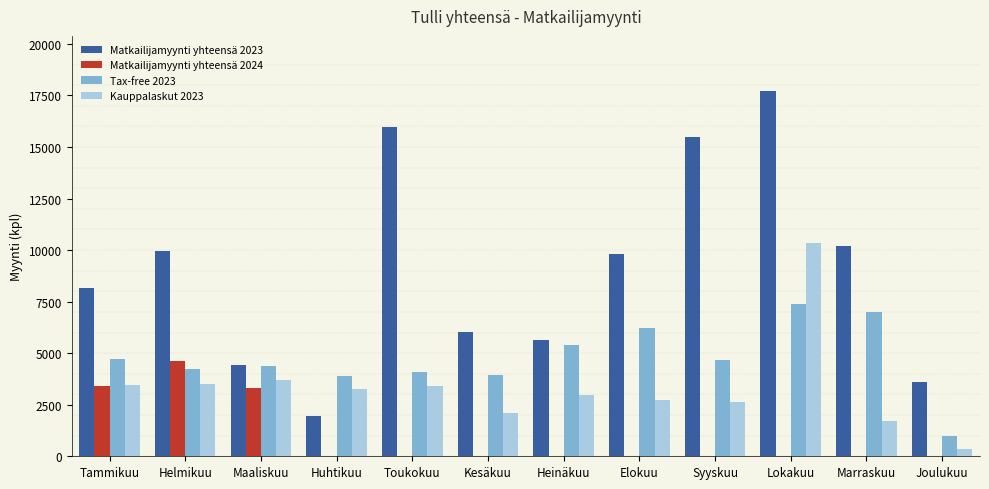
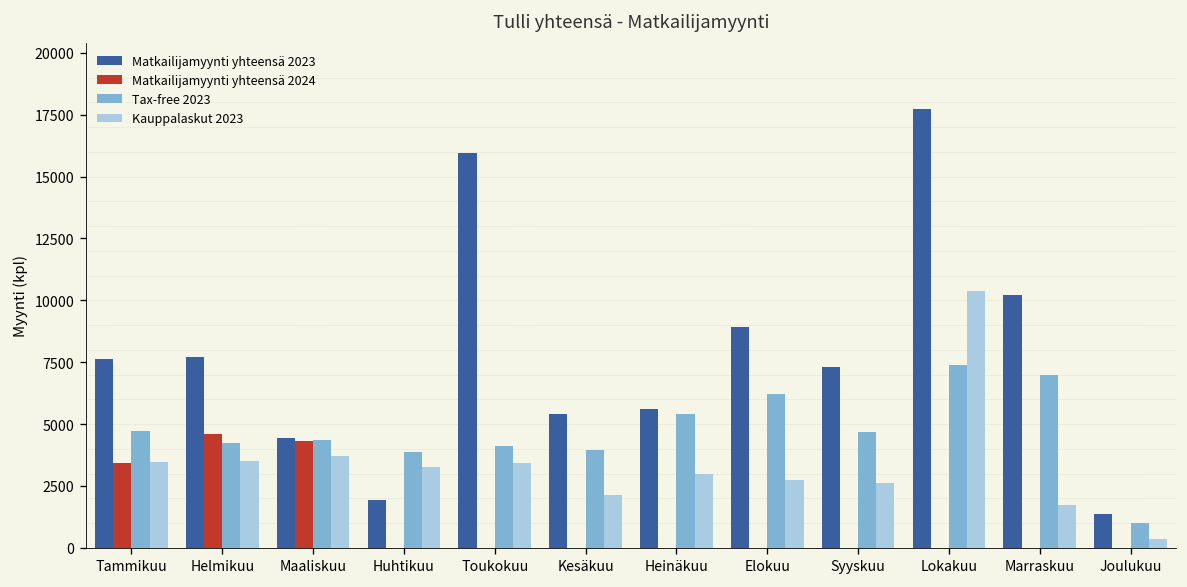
  {
    "Matkailijamyynti yhteensä 2023": {
-     "Tammikuu": 8200,
-     "Helmikuu": 10000,
+     "Tammikuu": 7600,
+     "Helmikuu": 7700,
      "Maaliskuu": 4400,
      "Huhtikuu": 1900,
      "Toukokuu": 16000,
-     "Kesäkuu": 6000,
+     "Kesäkuu": 5400,
      "Heinäkuu": 5600,
-     "Elokuu": 9800,
-     "Syyskuu": 15500,
+     "Elokuu": 8900,
+     "Syyskuu": 7300,
      "Lokakuu": 17700,
      "Marraskuu": 10200,
-     "Joulukuu": 3600
+     "Joulukuu": 1400
    },
    "Matkailijamyynti yhteensä 2024": {
      "Tammikuu": 3400,
      "Helmikuu": 4600,
-     "Maaliskuu": 3300,
+     "Maaliskuu": 4300,
      "Huhtikuu": 0,
      "Toukokuu": 0,
      "Kesäkuu": 0,
      "Heinäkuu": 0,
      "Elokuu": 0,
      "Syyskuu": 0,
      "Lokakuu": 0,
      "Marraskuu": 0,
      "Joulukuu": 0
    }
  }
